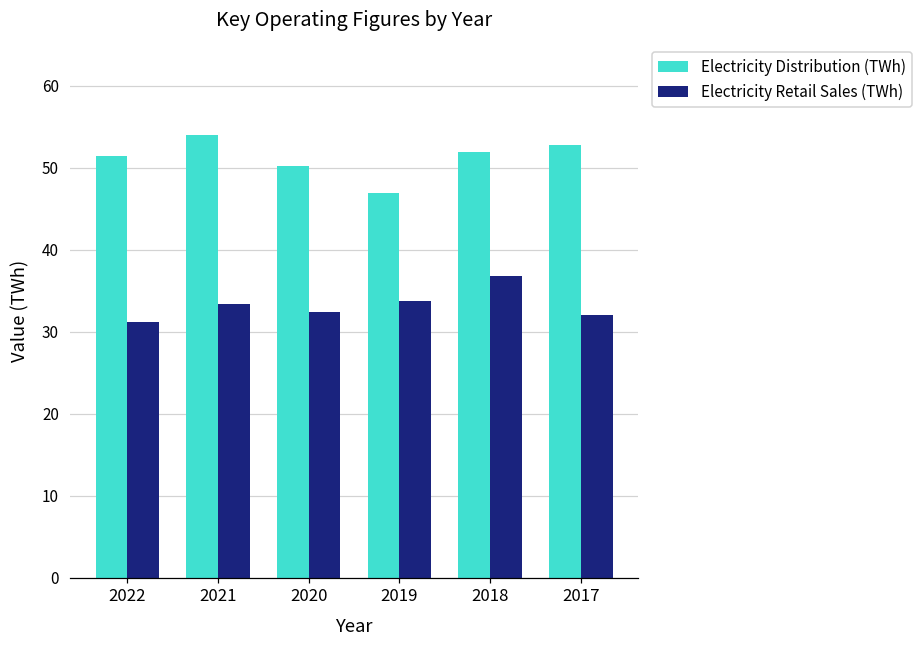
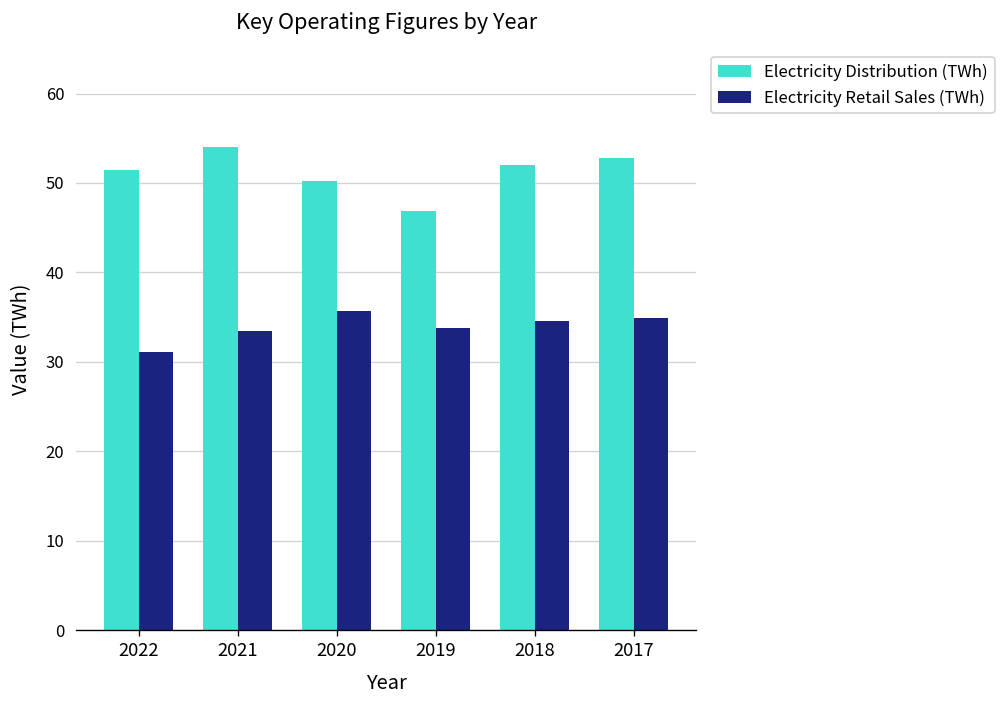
  {
    "Electricity Distribution (TWh)": {
      "2022": 51,
      "2021": 54,
      "2020": 50,
      "2019": 47,
      "2018": 52,
      "2017": 53
    },
    "Electricity Retail Sales (TWh)": {
      "2022": 31,
      "2021": 33,
-     "2020": 32,
+     "2020": 36,
      "2019": 34,
-     "2018": 37,
-     "2017": 32
+     "2018": 35,
+     "2017": 35
    }
  }
